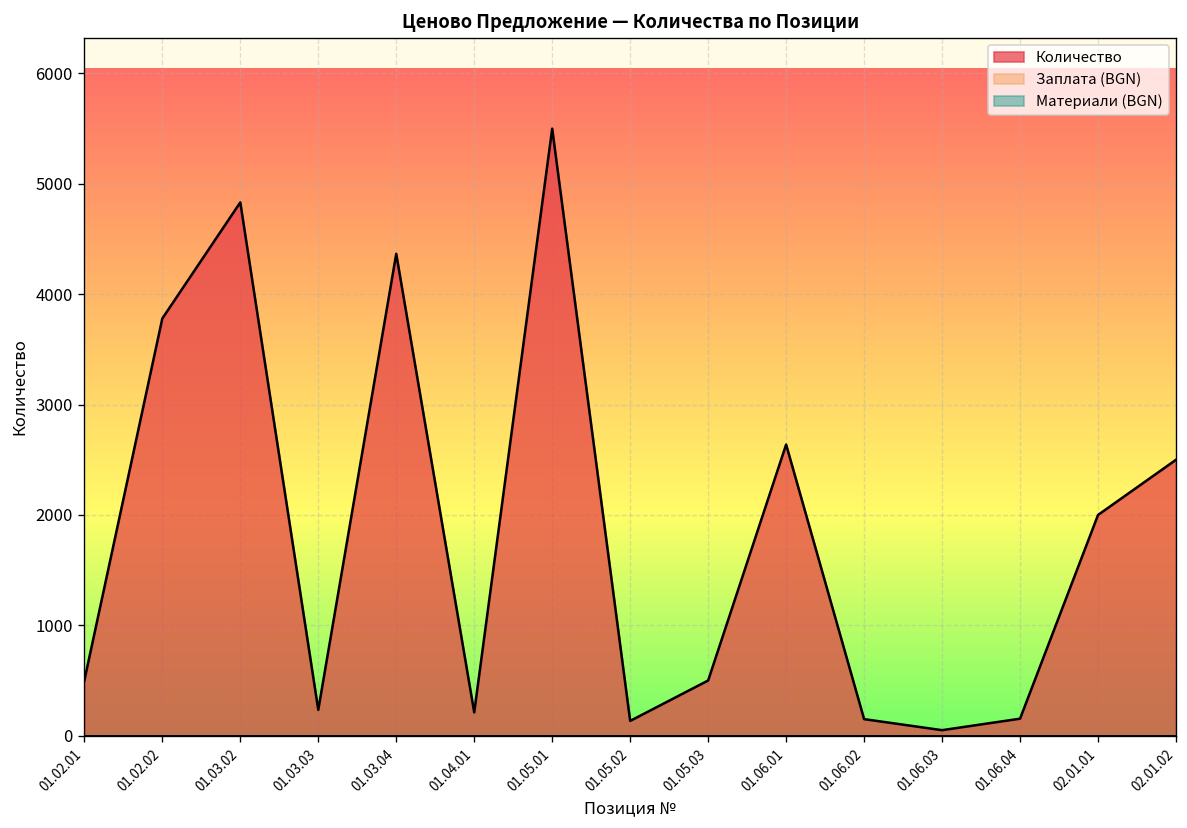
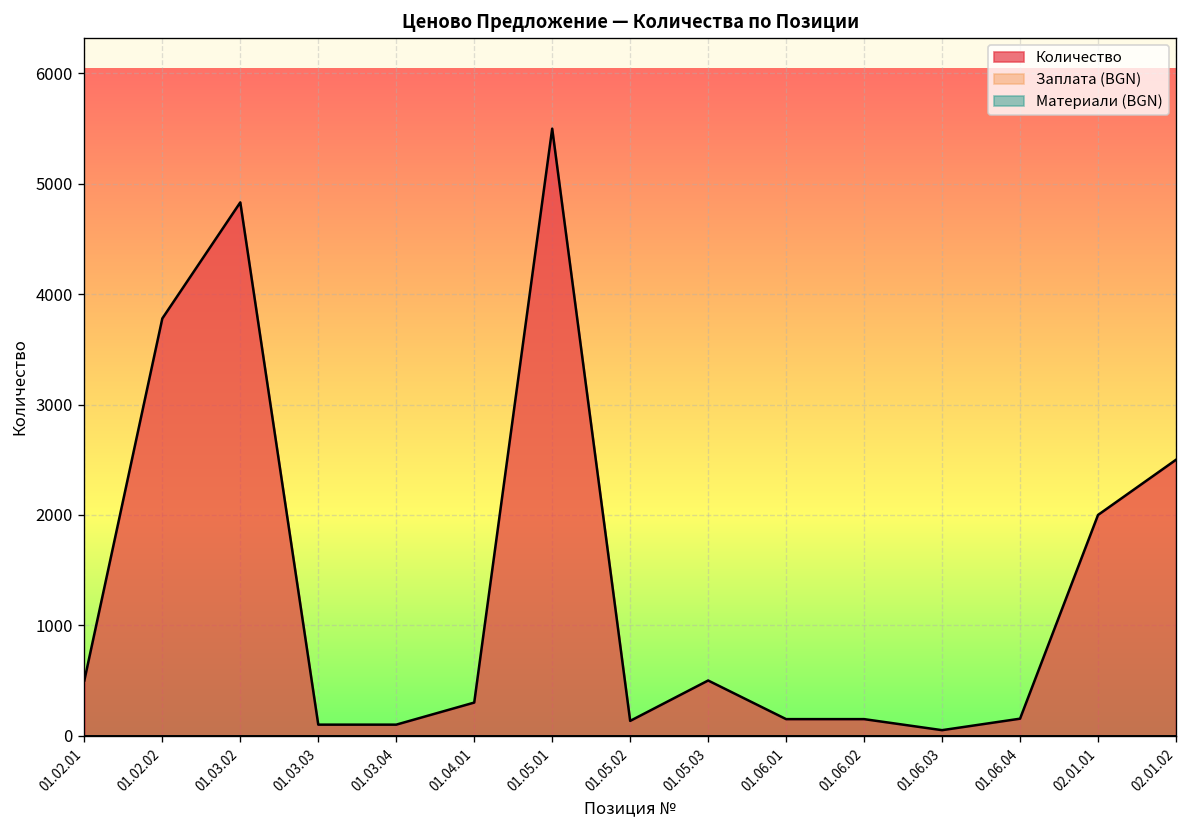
  {
    "Количество": {
      "01.02.01": 500,
      "01.02.02": 3800,
      "01.03.02": 4800,
-     "01.03.03": 200,
-     "01.03.04": 4400,
-     "01.04.01": 200,
+     "01.03.03": 100,
+     "01.03.04": 100,
+     "01.04.01": 300,
      "01.05.01": 5500,
      "01.05.02": 100,
      "01.05.03": 500,
-     "01.06.01": 2600,
+     "01.06.01": 200,
      "01.06.02": 200,
      "01.06.03": 100,
      "01.06.04": 200,
      "02.01.01": 2000,
      "02.01.02": 2500
    },
    "Материали (BGN)": {
      "01.02.01": 0,
      "01.02.02": 0,
      "01.03.02": 0,
      "01.03.03": 0,
      "01.03.04": 0,
      "01.04.01": 0,
      "01.05.01": 0,
      "01.05.02": 0,
      "01.05.03": 0,
      "01.06.01": 0,
      "01.06.02": 0,
      "01.06.03": 0,
      "01.06.04": 0,
      "02.01.01": 0,
      "02.01.02": 0
    }
  }
